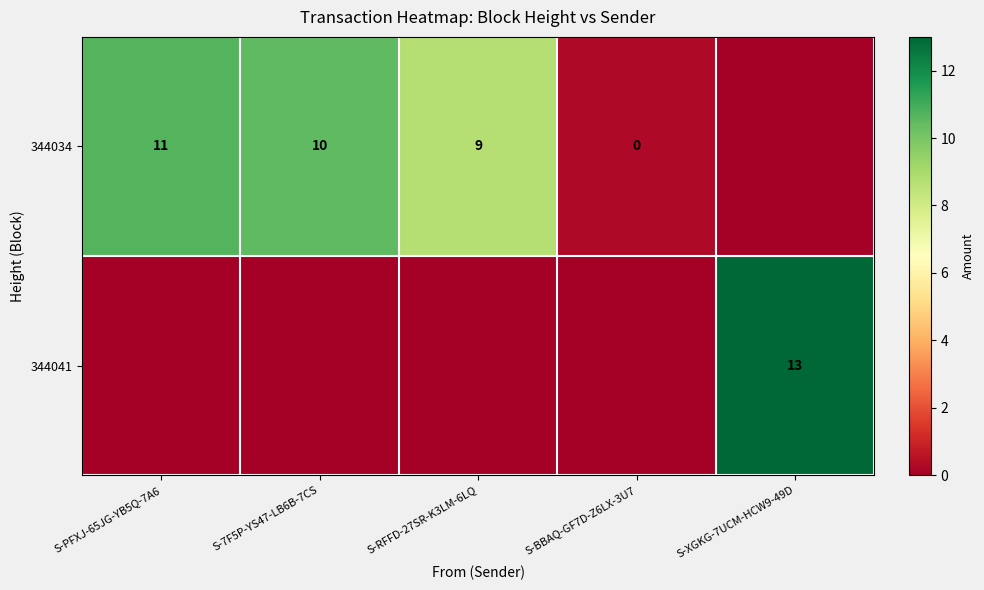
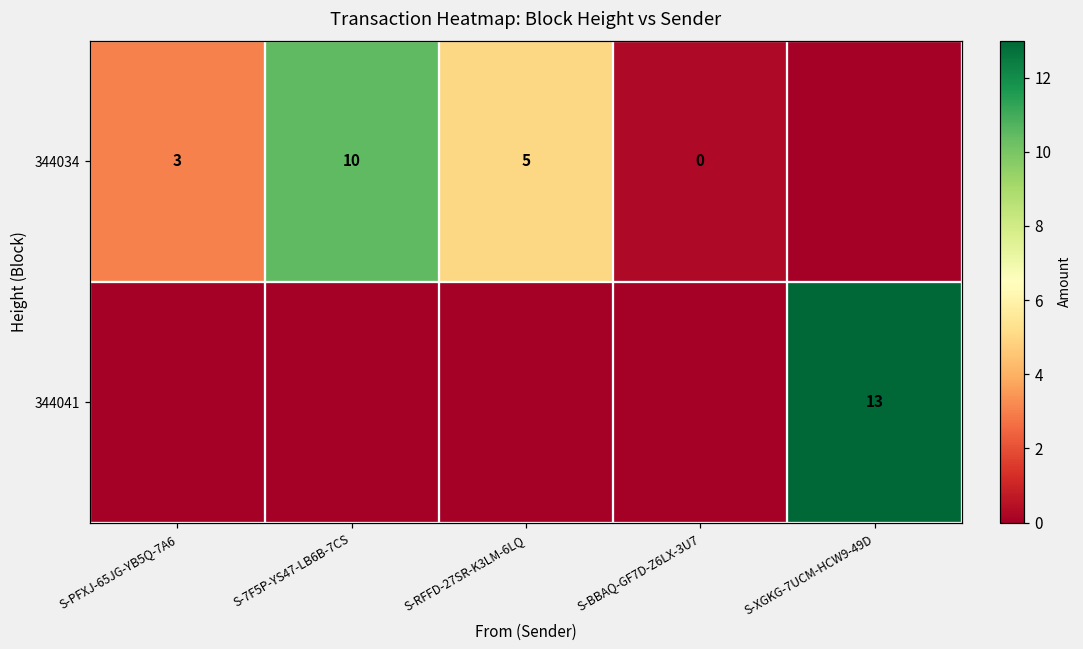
  {
    "344034": {
-     "S-PFXJ-65JG-YB5Q-7A6": 11,
+     "S-PFXJ-65JG-YB5Q-7A6": 3,
      "S-7F5P-YS47-LB6B-7CS": 10,
-     "S-RFFD-27SR-K3LM-6LQ": 9,
+     "S-RFFD-27SR-K3LM-6LQ": 5,
      "S-BBAQ-GF7D-Z6LX-3U7": 0
    },
    "344041": {
      "S-XGKG-7UCM-HCW9-49D": 13
    }
  }
